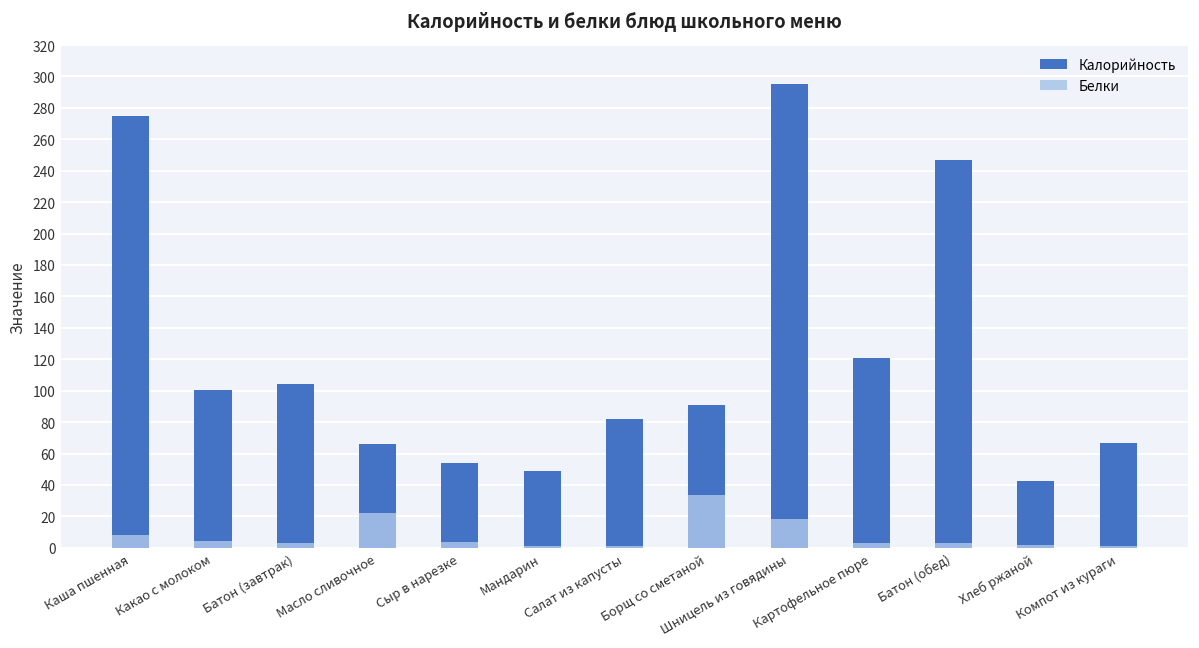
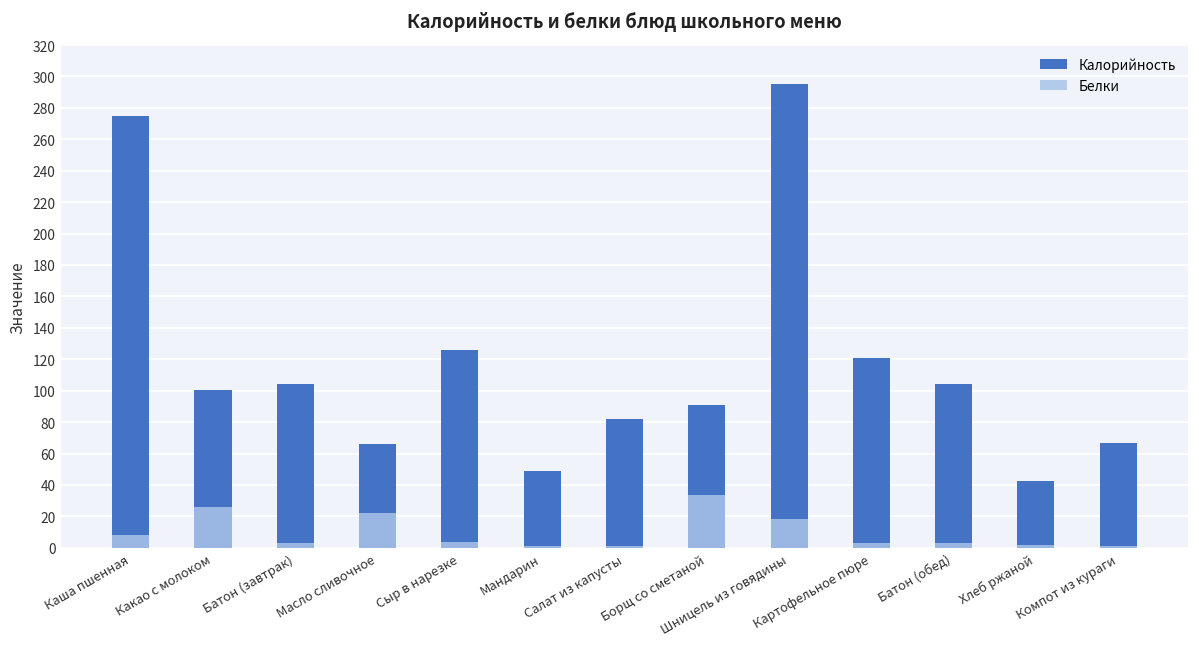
  {
    "Калорийность": {
      "Каша пшенная": 275,
      "Какао с молоком": 100,
      "Батон (завтрак)": 104,
      "Масло сливочное": 66,
-     "Сыр в нарезке": 54,
+     "Сыр в нарезке": 126,
      "Мандарин": 49,
      "Салат из капусты": 82,
      "Борщ со сметаной": 91,
      "Шницель из говядины": 295,
      "Картофельное пюре": 121,
-     "Батон (обед)": 247,
+     "Батон (обед)": 104,
      "Хлеб ржаной": 43,
      "Компот из кураги": 67
    },
    "Белки": {
-     "Какао с молоком": 5
+     "Какао с молоком": 26
    }
  }
